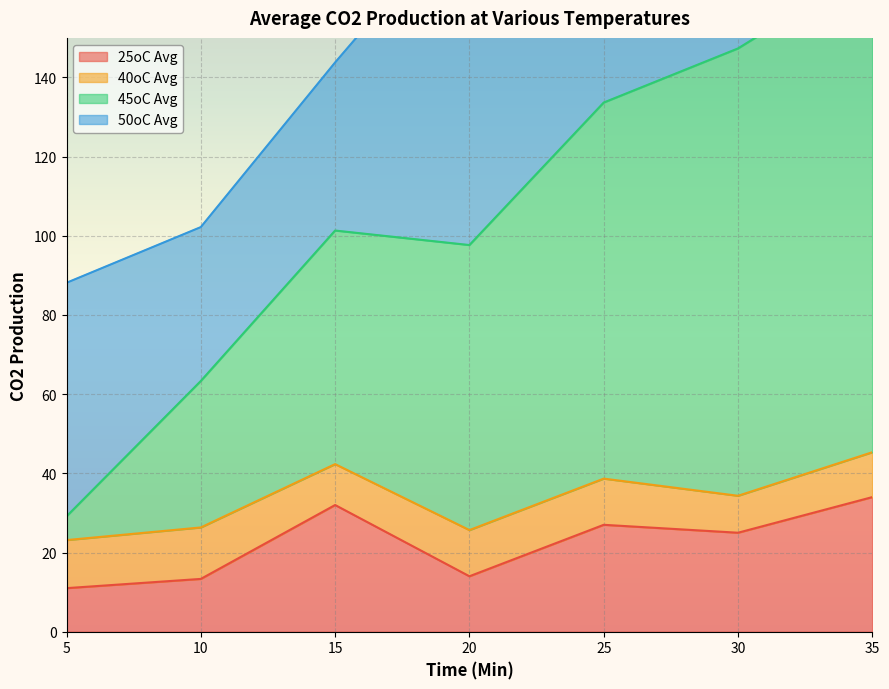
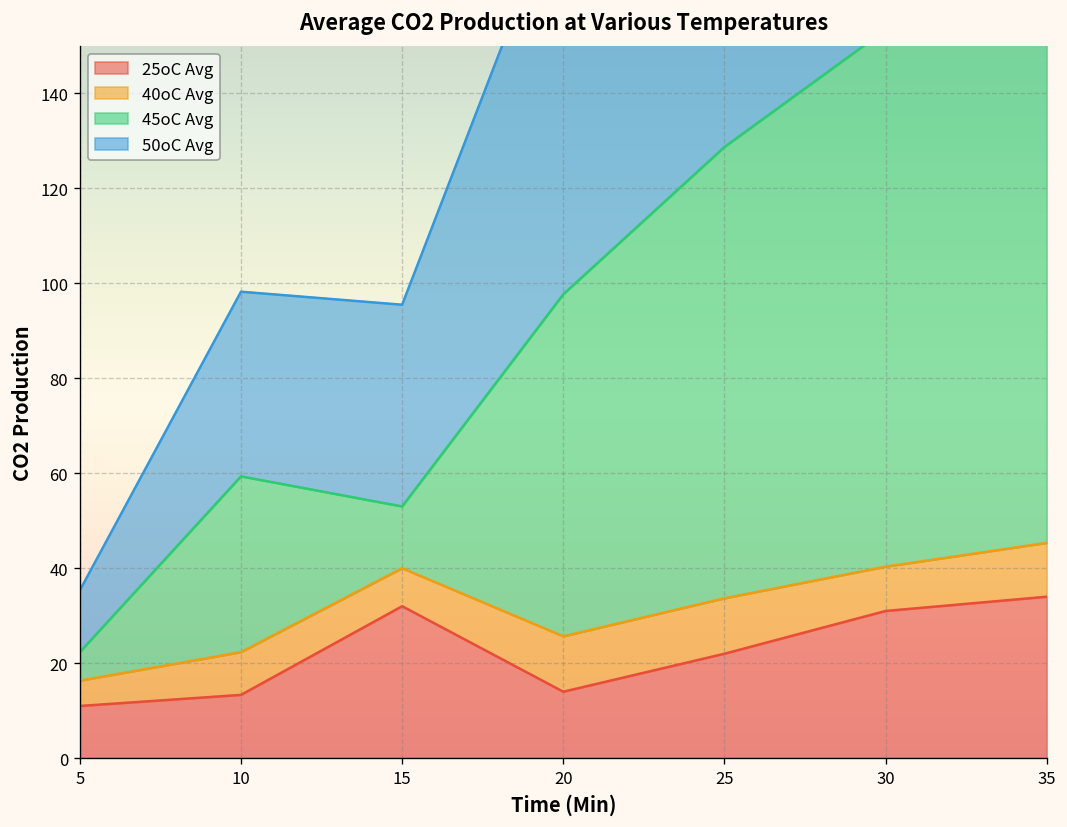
  {
    "25oC Avg": {
      "5": 11,
      "10": 13,
      "15": 32,
      "20": 14,
-     "25": 27,
-     "30": 25,
+     "25": 22,
+     "30": 31,
      "35": 34
    },
    "40oC Avg": {
-     "5": 12,
-     "10": 13,
-     "15": 10,
+     "5": 5,
+     "10": 9,
+     "15": 8,
      "20": 12,
      "25": 12,
      "30": 9,
      "35": 11
    },
    "45oC Avg": {
      "5": 6,
      "10": 37,
-     "15": 59,
+     "15": 13,
      "20": 72,
      "25": 95
    },
    "50oC Avg": {
-     "5": 59,
+     "5": 13,
      "10": 39,
      "15": 42
    }
  }
